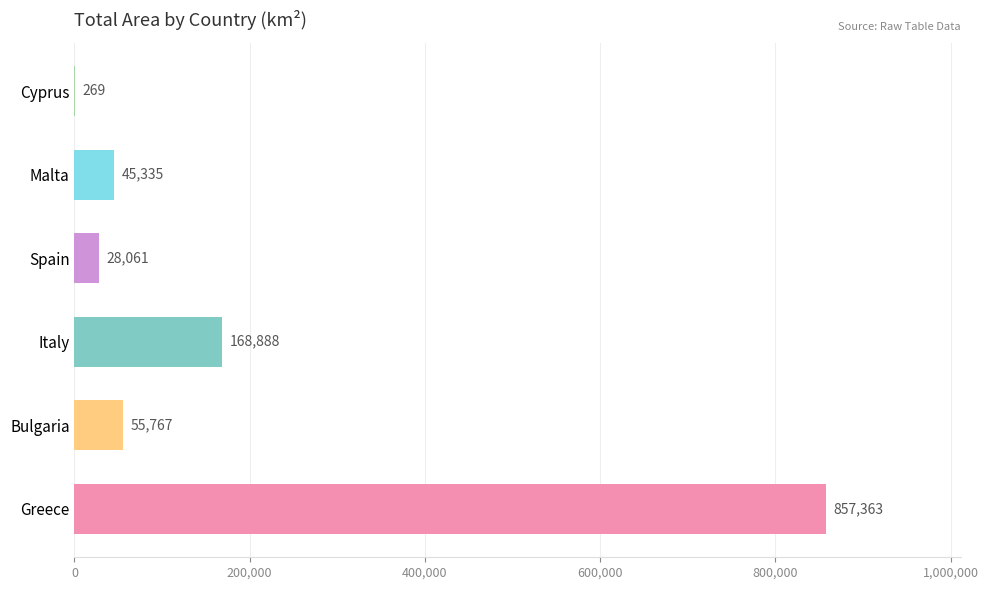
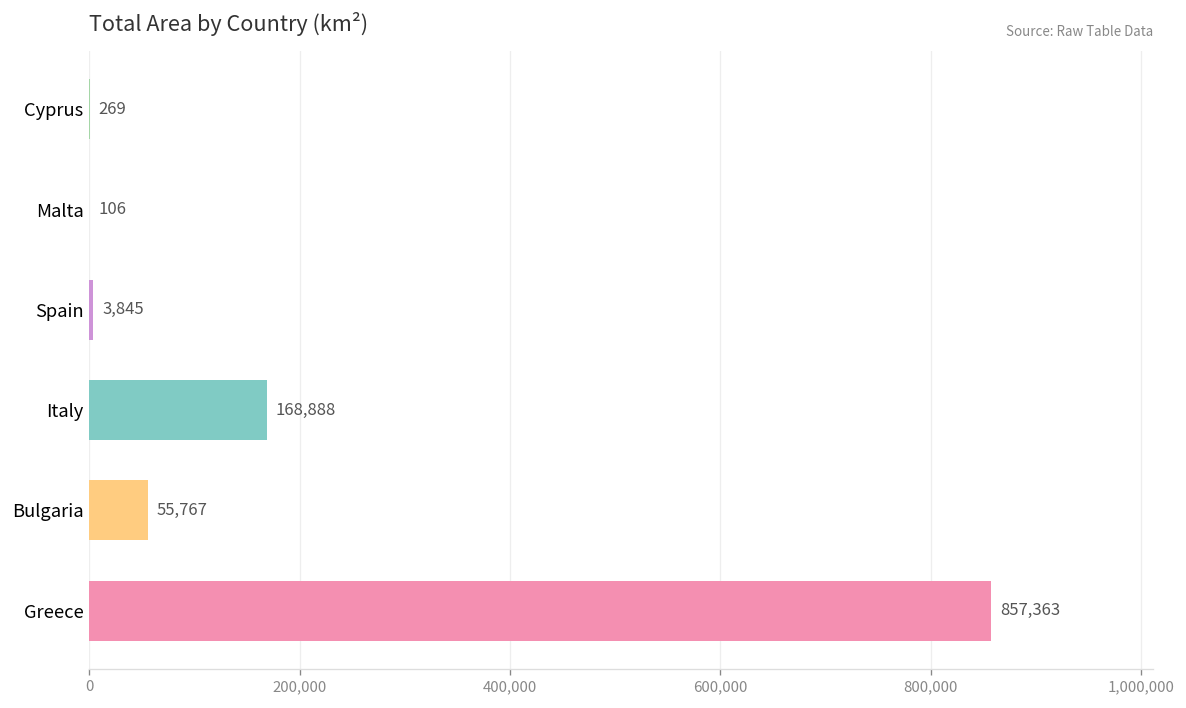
  {
    "Cyprus": "269",
-   "Malta": "45,335",
-   "Spain": "28,061",
+   "Malta": "106",
+   "Spain": "3,845",
    "Italy": "168,888",
    "Bulgaria": "55,767",
    "Greece": "857,363"
  }
